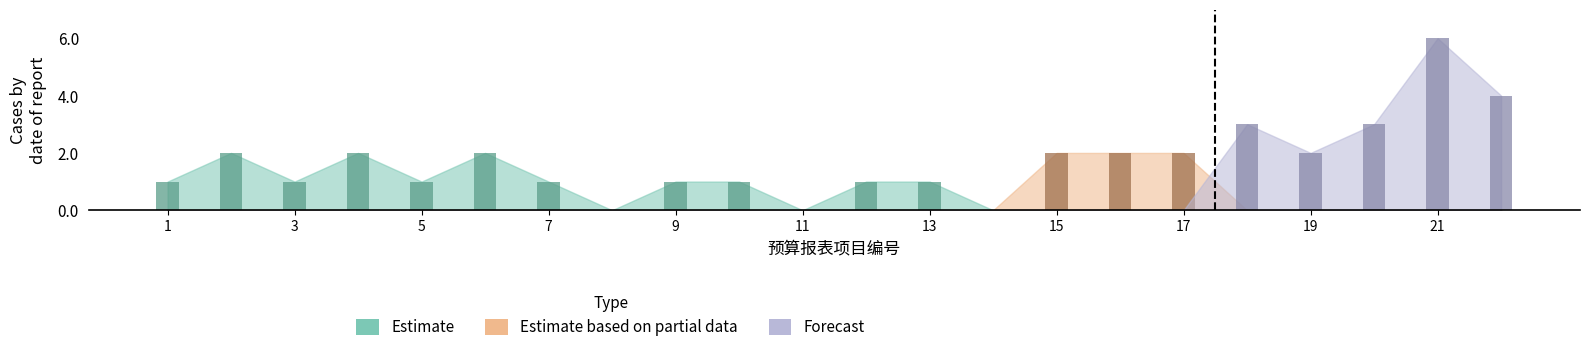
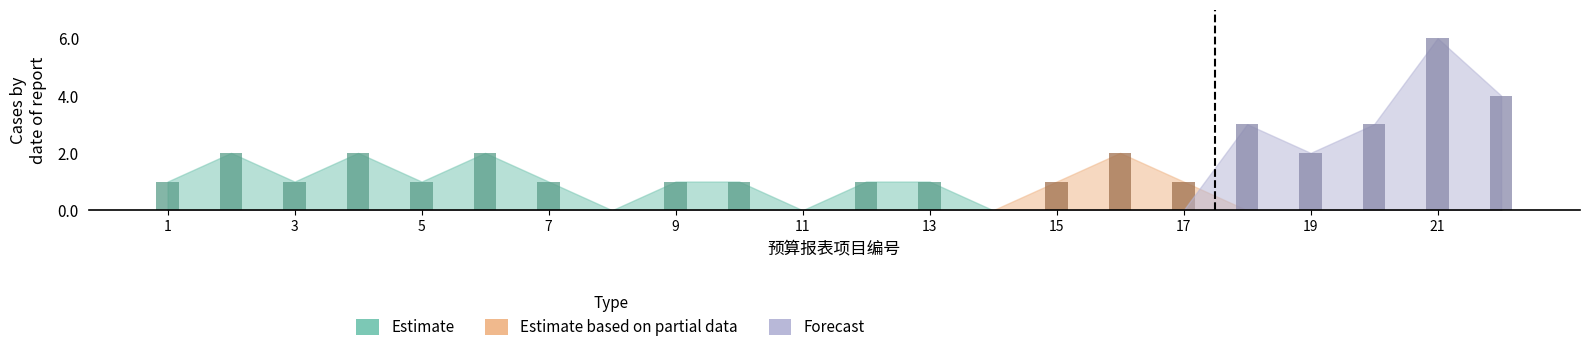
  {
    "Estimate based on partial data": {
      "1": 0,
      "3": 0,
      "5": 0,
      "7": 0,
      "9": 0,
      "11": 0,
      "13": 0,
-     "15": 2,
-     "17": 2,
+     "15": 1,
+     "17": 1,
      "19": 0,
      "21": 0
    }
  }
